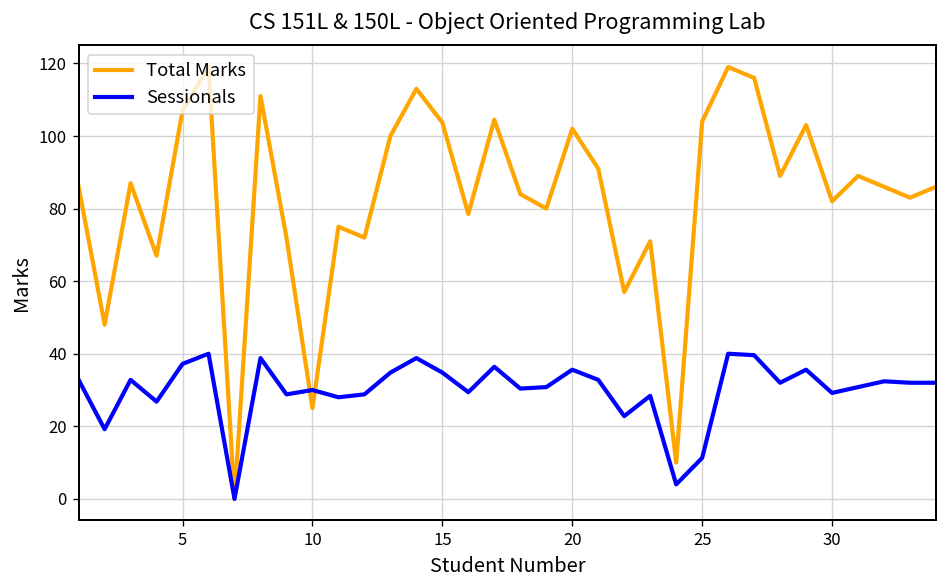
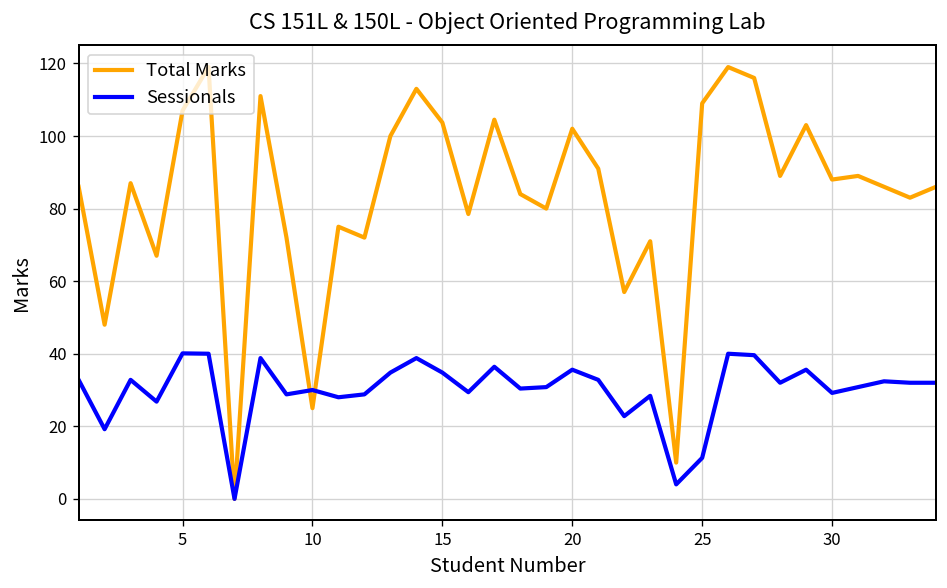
  {
    "Total Marks": {
      "10": 25,
      "15": 104,
      "20": 102,
-     "25": 104,
-     "30": 82
+     "25": 109,
+     "30": 88
    },
    "Sessionals": {
-     "5": 37,
+     "5": 40,
      "10": 30,
      "15": 35,
      "20": 36,
      "25": 11,
      "30": 29
    }
  }
